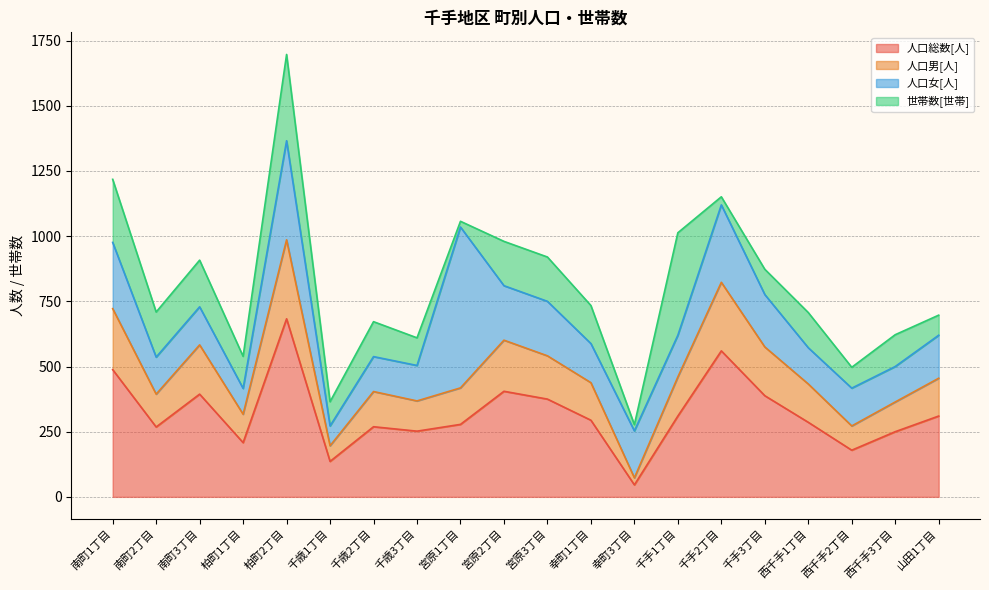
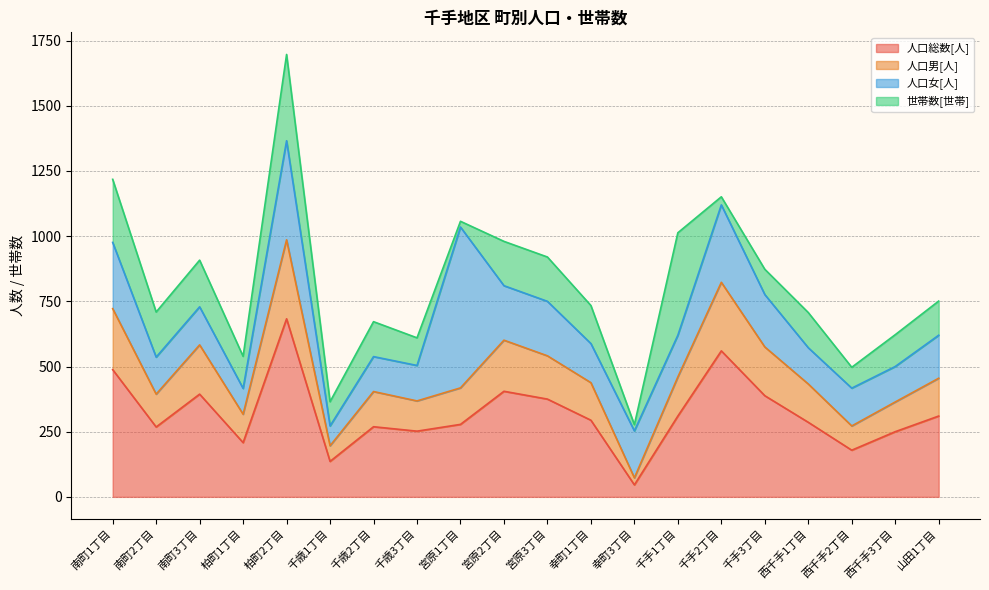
  {
    "人口女[人]": {
      "南町1丁目": 250,
      "南町2丁目": 140,
      "南町3丁目": 150,
      "柏町1丁目": 100,
      "柏町2丁目": 380,
      "千歳1丁目": 80,
      "千歳2丁目": 130,
      "千歳3丁目": 140,
      "宮原1丁目": 620,
      "宮原2丁目": 210,
      "宮原3丁目": 210,
      "幸町1丁目": 150,
      "幸町3丁目": 180,
      "千手1丁目": 160,
      "千手2丁目": 300,
      "千手3丁目": 200,
      "西千手1丁目": 140,
      "西千手2丁目": 150,
      "西千手3丁目": 140,
      "山田1丁目": 170
    },
    "世帯数[世帯]": {
      "南町1丁目": 240,
      "南町2丁目": 170,
      "南町3丁目": 180,
      "柏町1丁目": 120,
      "柏町2丁目": 330,
      "千歳1丁目": 90,
      "千歳2丁目": 130,
      "千歳3丁目": 110,
      "宮原1丁目": 20,
      "宮原2丁目": 170,
      "宮原3丁目": 170,
      "幸町1丁目": 150,
      "幸町3丁目": 20,
      "千手1丁目": 390,
      "千手2丁目": 30,
      "千手3丁目": 100,
      "西千手1丁目": 140,
      "西千手2丁目": 80,
      "西千手3丁目": 120,
-     "山田1丁目": 80
+     "山田1丁目": 130
    }
  }
